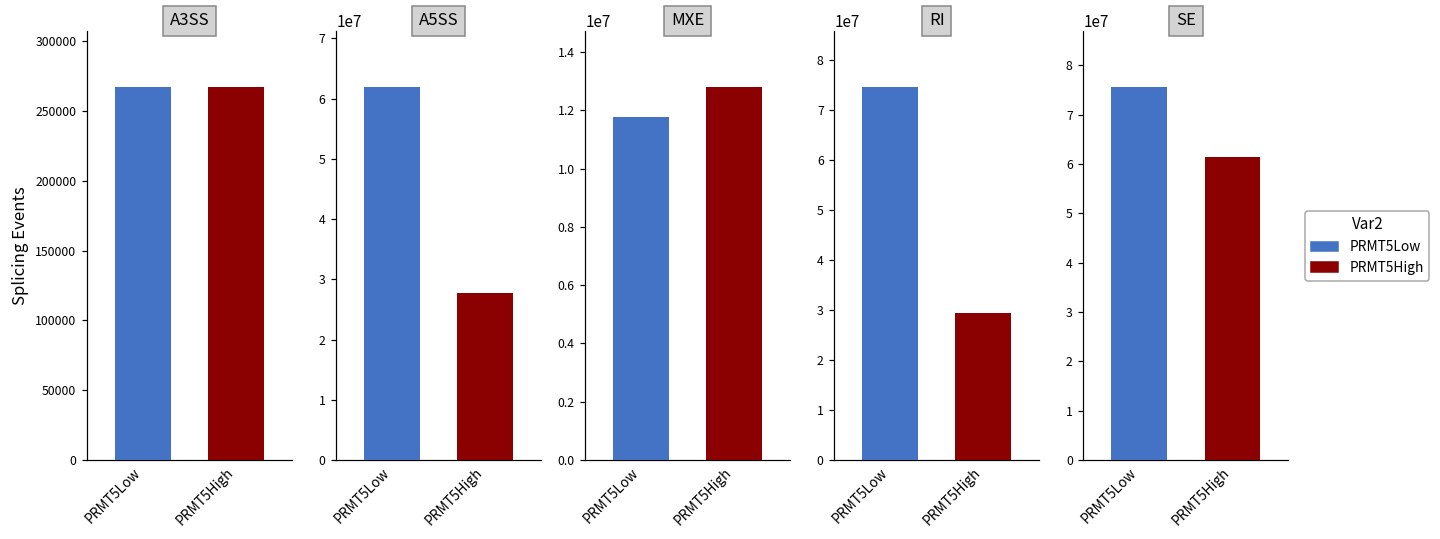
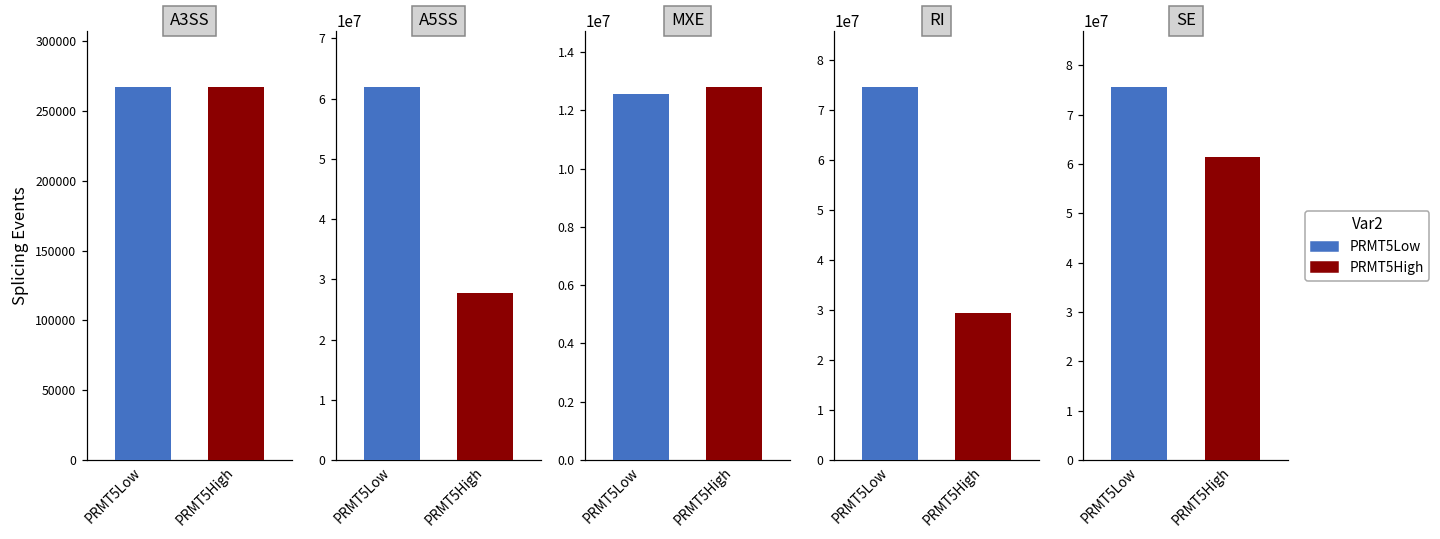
  {
    "A3SS": {
      "PRMT5Low": 267000,
      "PRMT5High": 267000
    },
    "A5SS": {
      "PRMT5Low": 62000000,
      "PRMT5High": 28000000
    },
    "MXE": {
-     "PRMT5Low": 11800000,
+     "PRMT5Low": 12600000,
      "PRMT5High": 12800000
    },
    "RI": {
      "PRMT5Low": 74000000,
      "PRMT5High": 29000000
    },
    "SE": {
      "PRMT5Low": 76000000,
      "PRMT5High": 61000000
    }
  }
